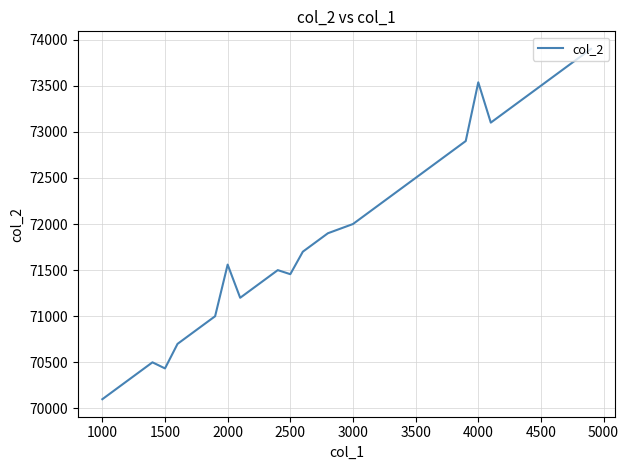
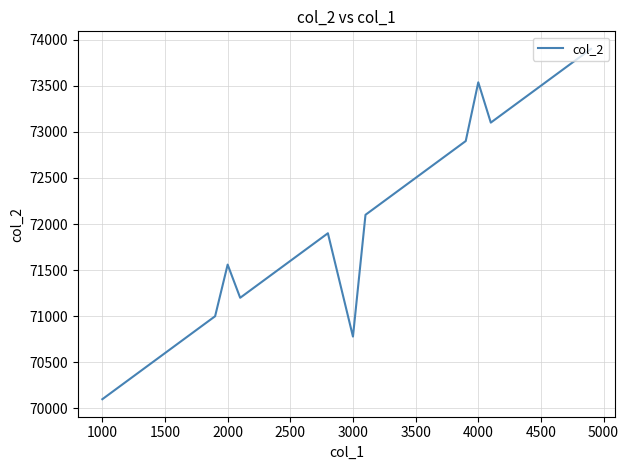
  {
    "1000": 70100,
-   "1500": 70400,
+   "1500": 70600,
    "2000": 71600,
-   "2500": 71500,
-   "3000": 72000,
+   "2500": 71600,
+   "3000": 70800,
    "3500": 72500,
    "4000": 73500,
    "4500": 73500
  }
